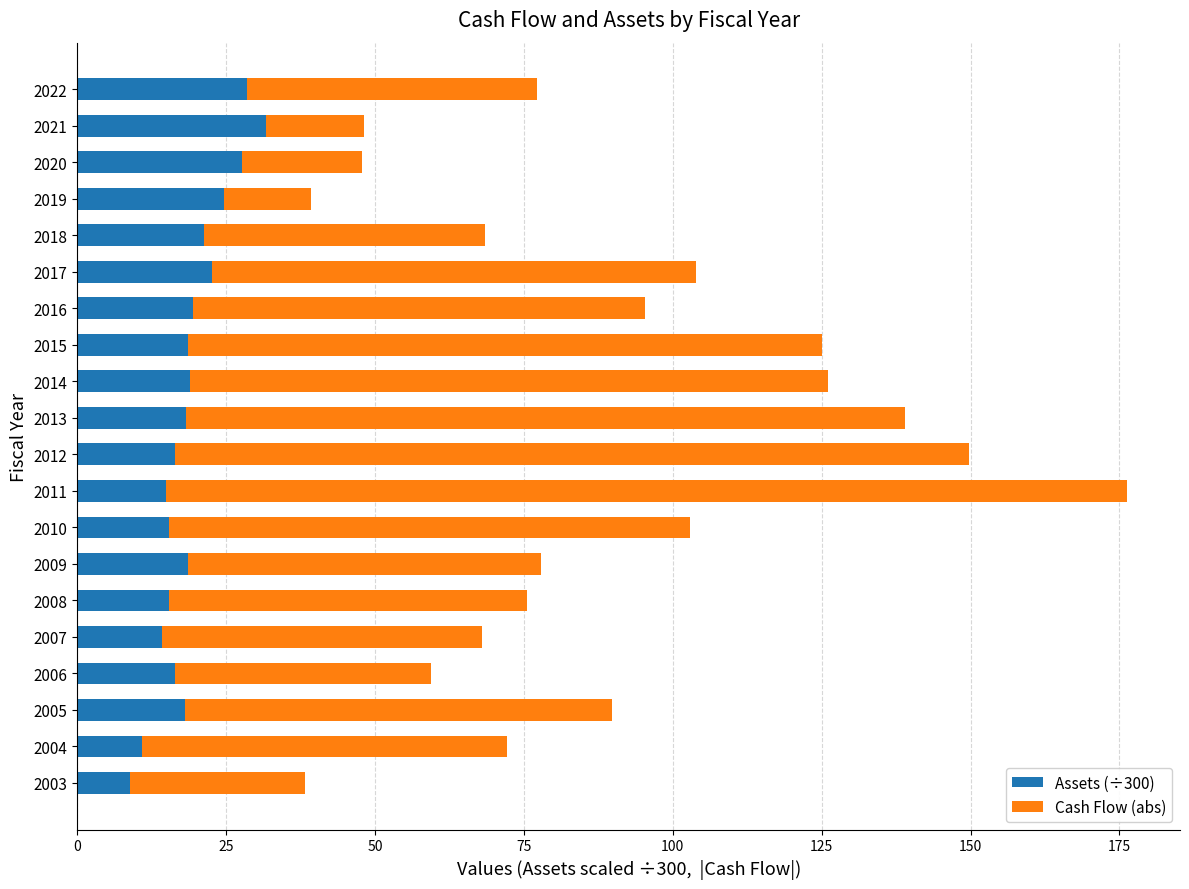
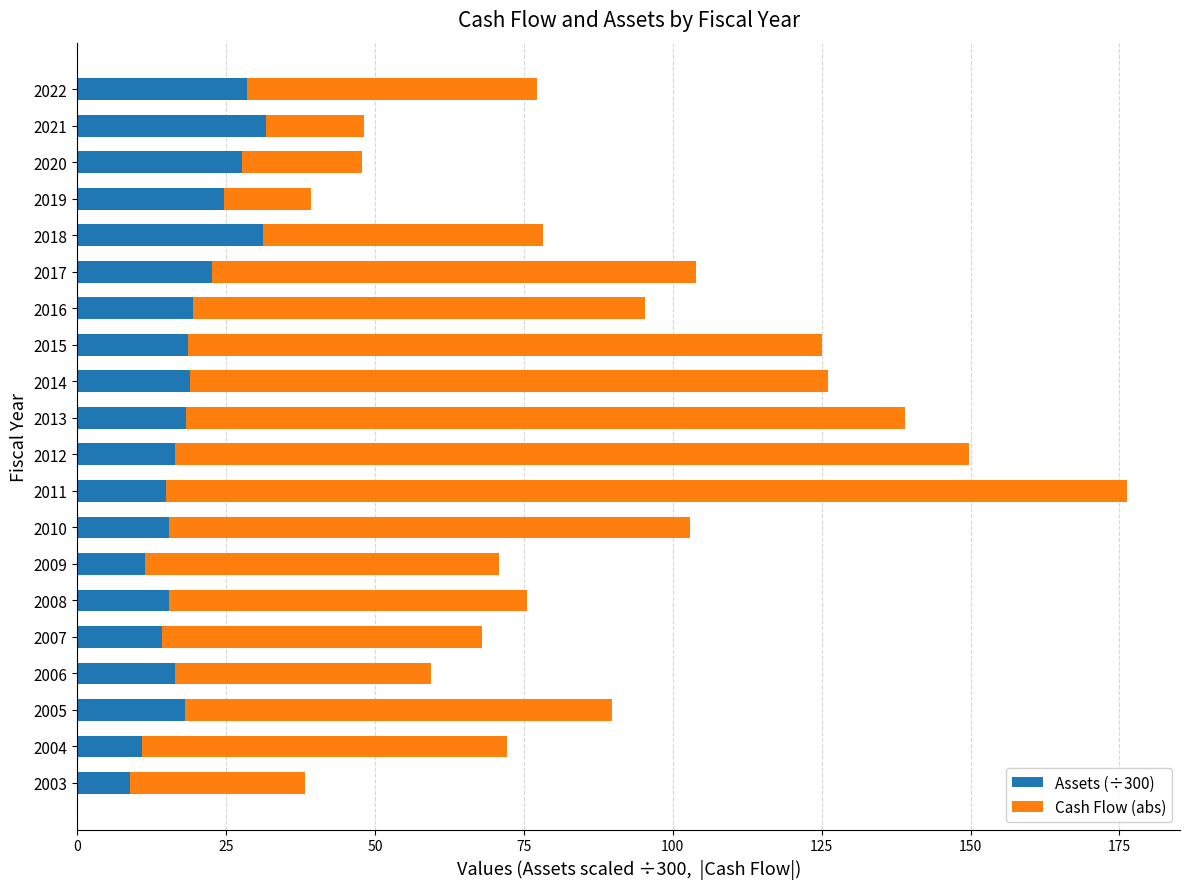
  {
    "Assets (÷300)": {
      "2022": 28,
      "2021": 32,
      "2020": 28,
      "2019": 25,
-     "2018": 21,
+     "2018": 31,
      "2017": 23,
      "2016": 20,
      "2015": 19,
      "2014": 19,
      "2013": 18,
      "2012": 16,
      "2011": 15,
      "2010": 15,
-     "2009": 19,
+     "2009": 11,
      "2008": 15,
      "2007": 14,
      "2006": 16,
      "2005": 18,
      "2004": 11,
      "2003": 9
    },
    "Cash Flow (abs)": {
      "2022": 49,
      "2021": 17,
      "2020": 20,
      "2019": 15,
      "2018": 47,
      "2017": 81,
      "2016": 76,
      "2015": 107,
      "2014": 107,
      "2013": 121,
      "2012": 133,
      "2011": 161,
      "2010": 88,
      "2009": 59,
      "2008": 60,
      "2007": 54,
      "2006": 43,
      "2005": 72,
      "2004": 61,
      "2003": 29
    }
  }
